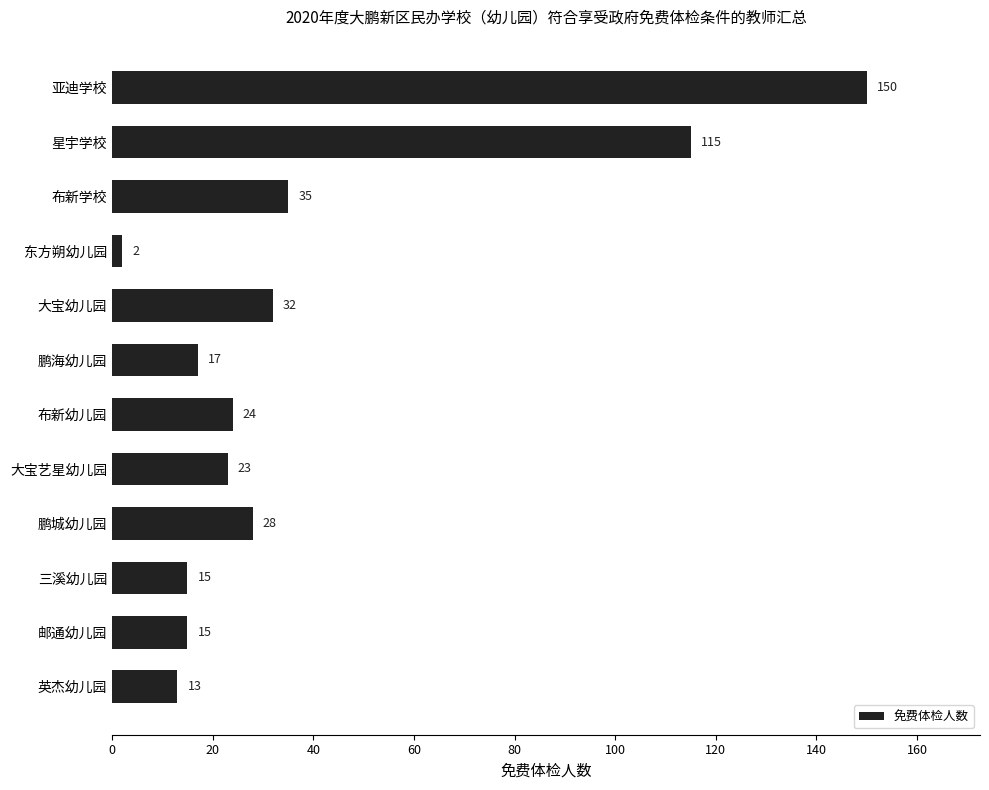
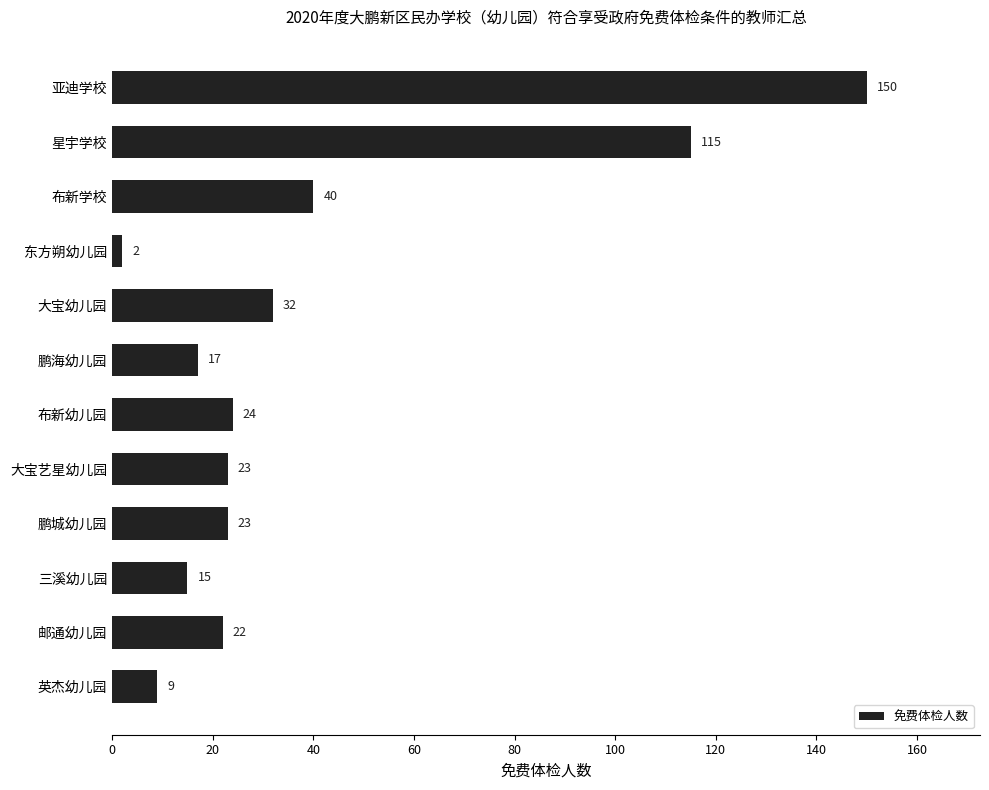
  {
    "亚迪学校": 150,
    "星宇学校": 115,
-   "布新学校": 35,
+   "布新学校": 40,
    "东方朔幼儿园": 2,
    "大宝幼儿园": 32,
    "鹏海幼儿园": 17,
    "布新幼儿园": 24,
    "大宝艺星幼儿园": 23,
-   "鹏城幼儿园": 28,
+   "鹏城幼儿园": 23,
    "三溪幼儿园": 15,
-   "邮通幼儿园": 15,
-   "英杰幼儿园": 13
+   "邮通幼儿园": 22,
+   "英杰幼儿园": 9
  }
